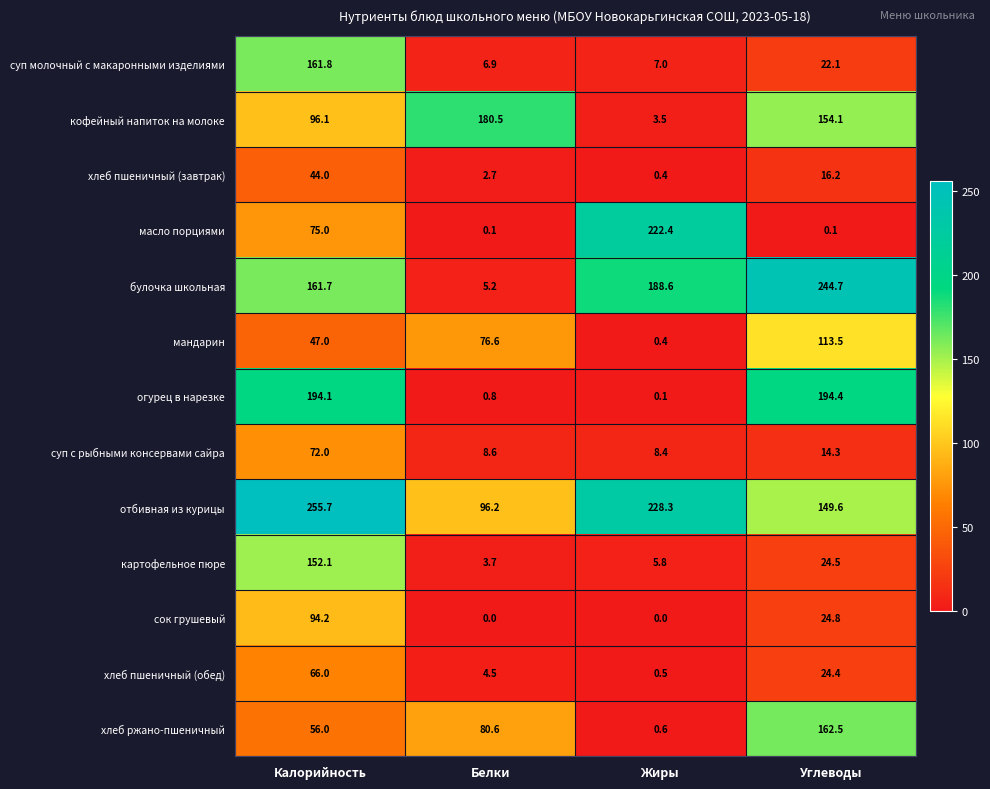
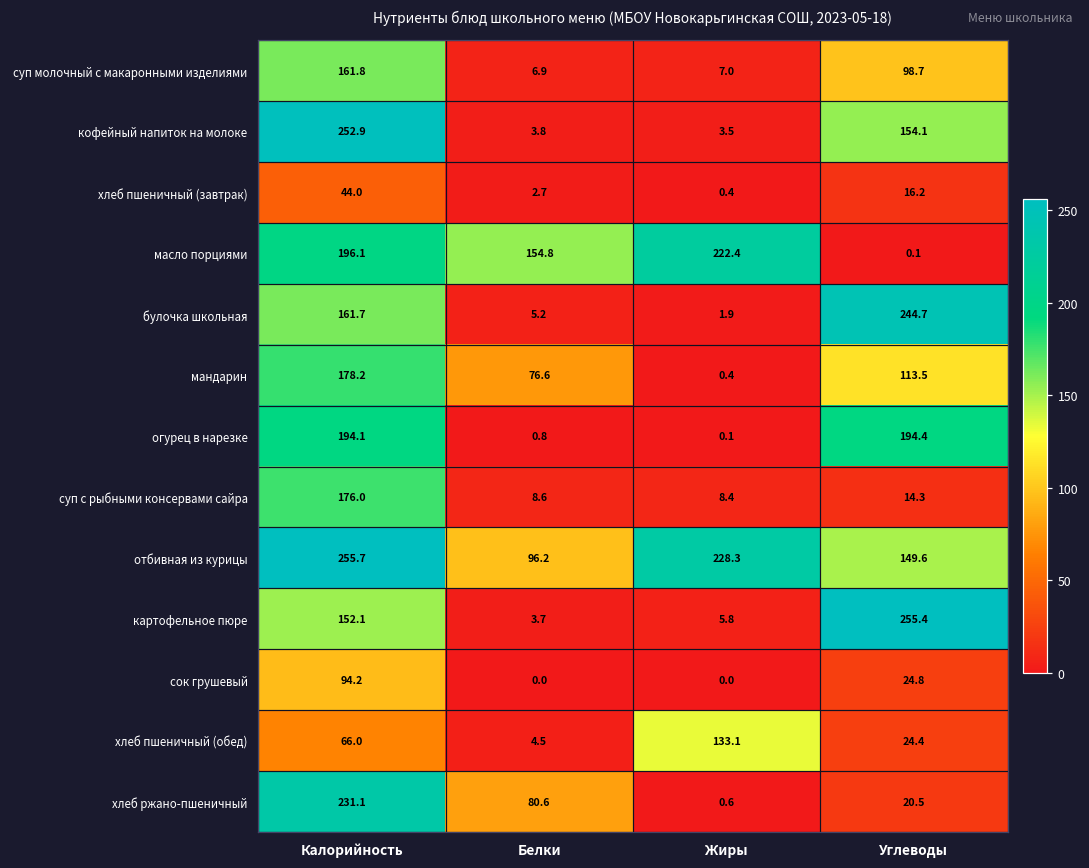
  {
    "суп молочный с макаронными изделиями": {
      "Калорийность": 161.8,
      "Белки": 6.9,
      "Жиры": 7.0,
-     "Углеводы": 22.1
+     "Углеводы": 98.7
    },
    "кофейный напиток на молоке": {
-     "Калорийность": 96.1,
-     "Белки": 180.5,
+     "Калорийность": 252.9,
+     "Белки": 3.8,
      "Жиры": 3.5,
      "Углеводы": 154.1
    },
    "хлеб пшеничный (завтрак)": {
      "Калорийность": 44.0,
      "Белки": 2.7,
      "Жиры": 0.4,
      "Углеводы": 16.2
    },
    "масло порциями": {
-     "Калорийность": 75.0,
-     "Белки": 0.1,
+     "Калорийность": 196.1,
+     "Белки": 154.8,
      "Жиры": 222.4,
      "Углеводы": 0.1
    },
    "булочка школьная": {
      "Калорийность": 161.7,
      "Белки": 5.2,
-     "Жиры": 188.6,
+     "Жиры": 1.9,
      "Углеводы": 244.7
    },
    "мандарин": {
-     "Калорийность": 47.0,
+     "Калорийность": 178.2,
      "Белки": 76.6,
      "Жиры": 0.4,
      "Углеводы": 113.5
    },
    "огурец в нарезке": {
      "Калорийность": 194.1,
      "Белки": 0.8,
      "Жиры": 0.1,
      "Углеводы": 194.4
    },
    "суп с рыбными консервами сайра": {
-     "Калорийность": 72.0,
+     "Калорийность": 176.0,
      "Белки": 8.6,
      "Жиры": 8.4,
      "Углеводы": 14.3
    },
    "отбивная из курицы": {
      "Калорийность": 255.7,
      "Белки": 96.2,
      "Жиры": 228.3,
      "Углеводы": 149.6
    },
    "картофельное пюре": {
      "Калорийность": 152.1,
      "Белки": 3.7,
      "Жиры": 5.8,
-     "Углеводы": 24.5
+     "Углеводы": 255.4
    },
    "сок грушевый": {
      "Калорийность": 94.2,
      "Белки": 0.0,
      "Жиры": 0.0,
      "Углеводы": 24.8
    },
    "хлеб пшеничный (обед)": {
      "Калорийность": 66.0,
      "Белки": 4.5,
-     "Жиры": 0.5,
+     "Жиры": 133.1,
      "Углеводы": 24.4
    },
    "хлеб ржано-пшеничный": {
-     "Калорийность": 56.0,
+     "Калорийность": 231.1,
      "Белки": 80.6,
      "Жиры": 0.6,
-     "Углеводы": 162.5
+     "Углеводы": 20.5
    }
  }
